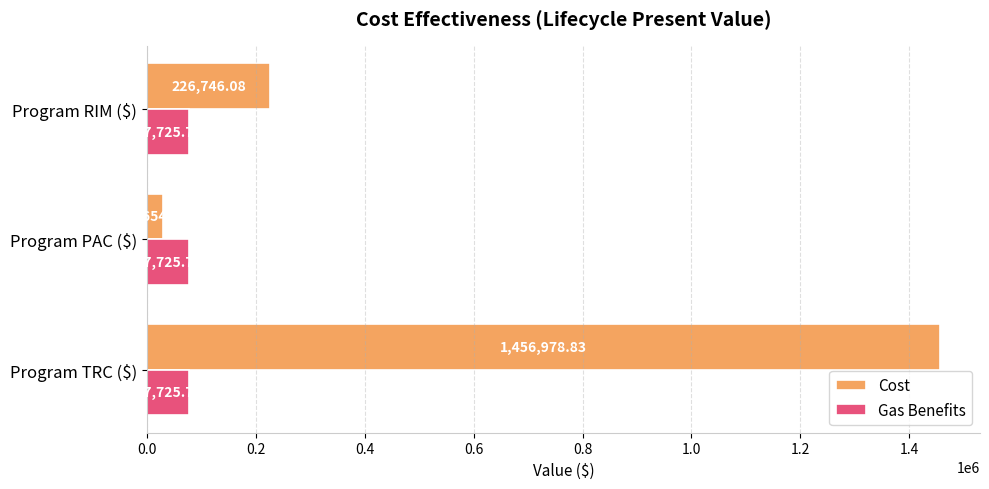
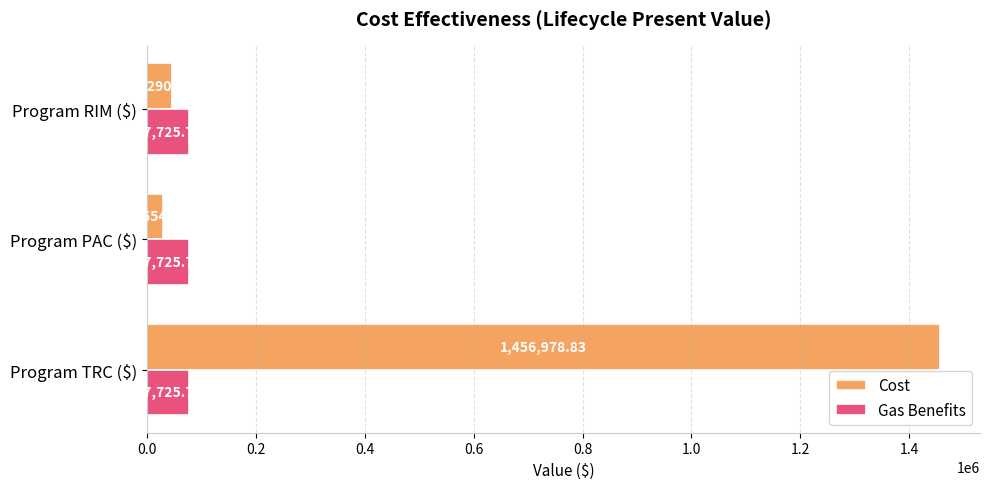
  {
    "Cost": {
-     "Program RIM ($)": "230000",
+     "Program RIM ($)": "50000",
      "Program PAC ($)": "30000"
    },
    "Gas Benefits": {
      "Program RIM ($)": "77,725.78",
      "Program PAC ($)": "77,725.78",
      "Program TRC ($)": "77,725.78"
    }
  }
